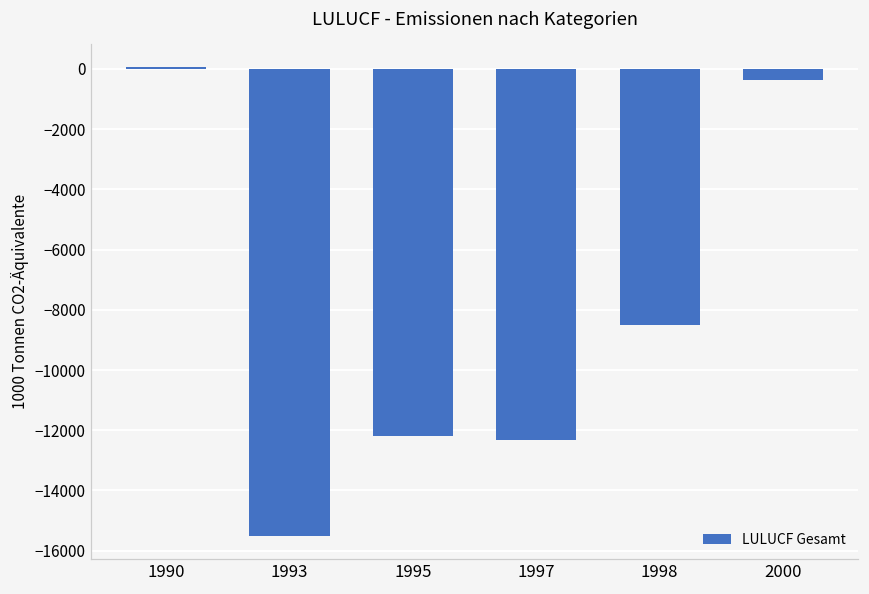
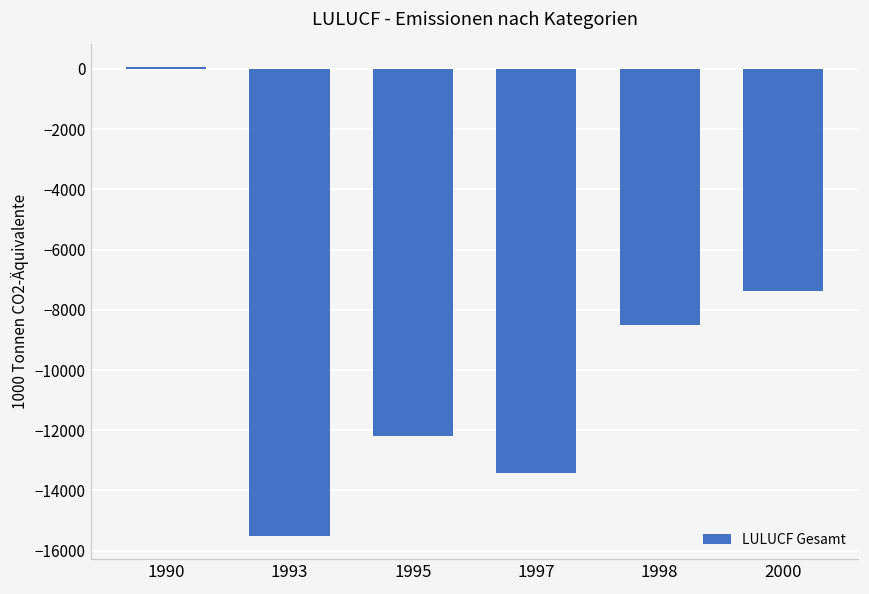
  {
    "1993": -15500,
    "1995": -12200,
-   "1997": -12300,
+   "1997": -13400,
    "1998": -8500,
-   "2000": -400
+   "2000": -7400
  }
